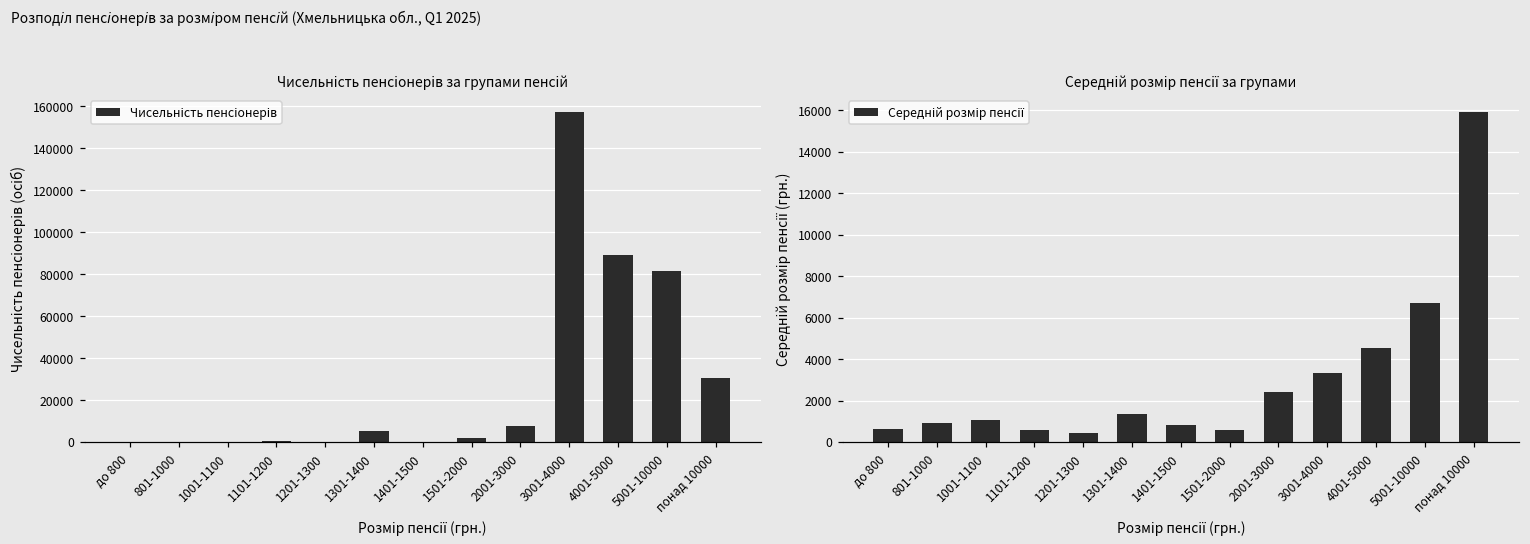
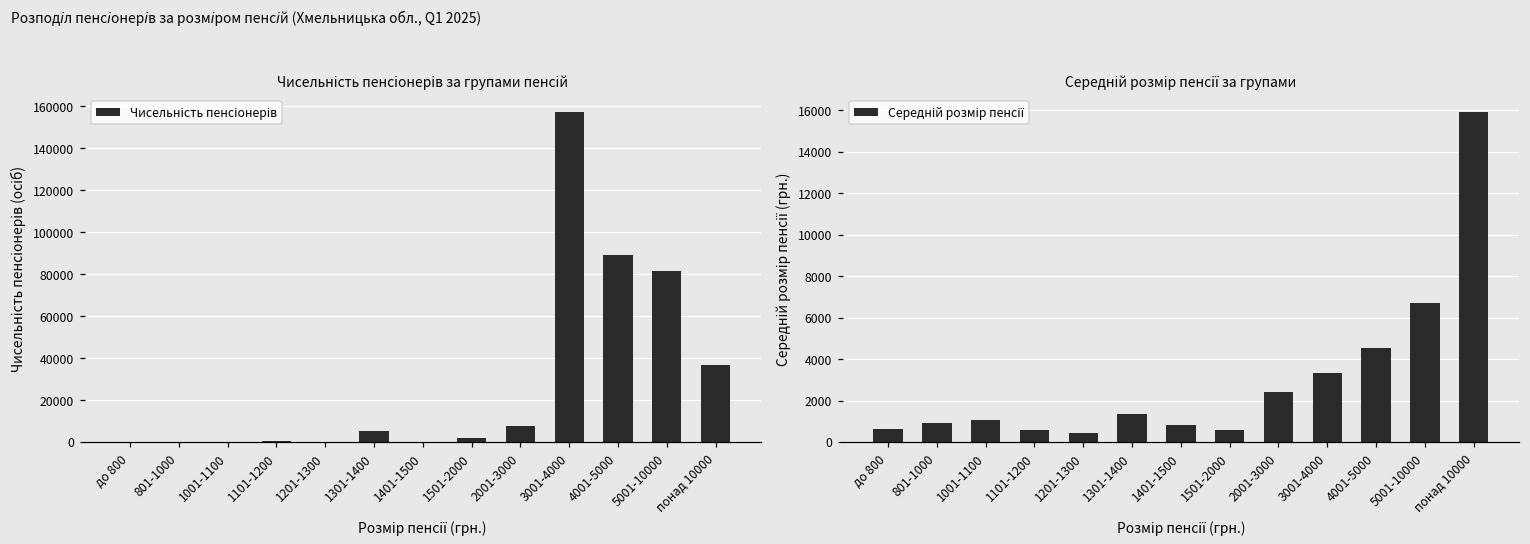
  {
    "Чисельність пенсіонерів за групами пенсій": {
      "1301-1400": 5000,
      "1501-2000": 2000,
      "2001-3000": 8000,
      "3001-4000": 157000,
      "4001-5000": 89000,
      "5001-10000": 82000,
-     "понад 10000": 30000
+     "понад 10000": 37000
    },
    "Середній розмір пенсії за групами": {
      "до 800": 600,
      "801-1000": 900,
      "1001-1100": 1000,
      "1101-1200": 600,
      "1201-1300": 400,
      "1301-1400": 1300,
      "1401-1500": 800,
      "1501-2000": 600,
      "2001-3000": 2400,
      "3001-4000": 3300,
      "4001-5000": 4500,
      "5001-10000": 6700,
      "понад 10000": 15900
    }
  }
